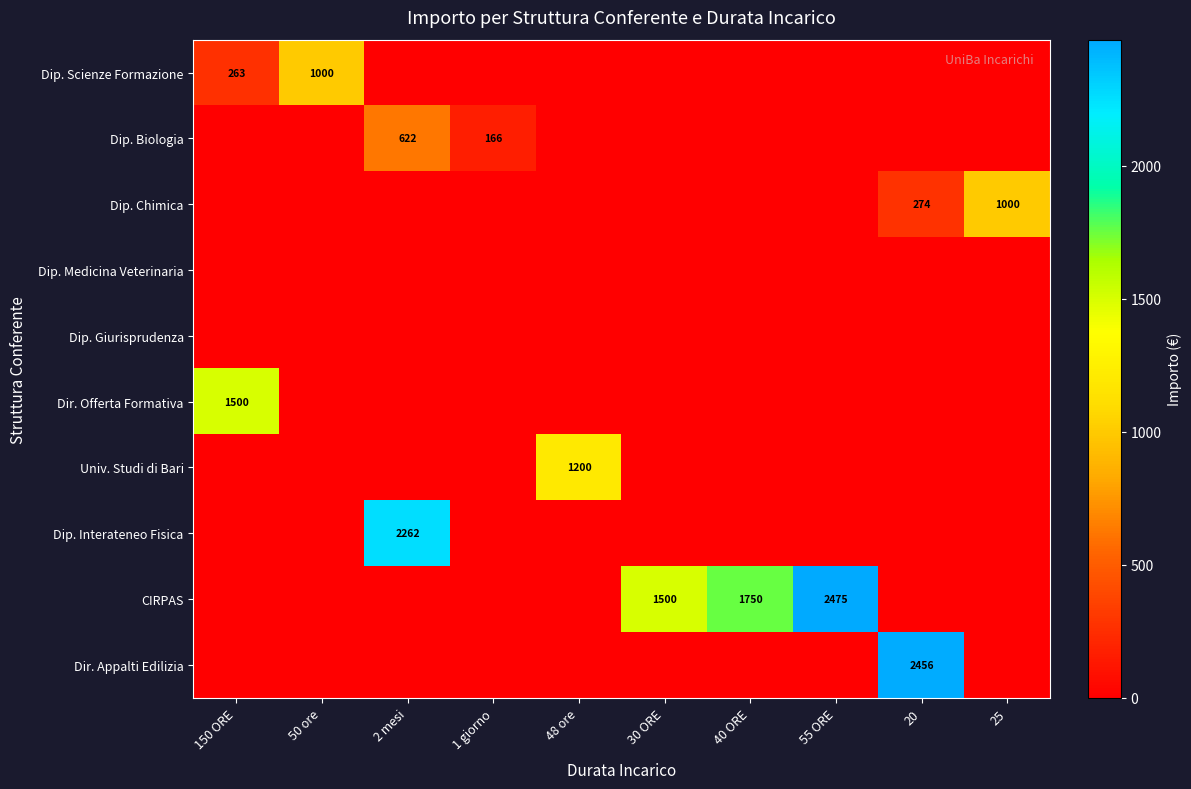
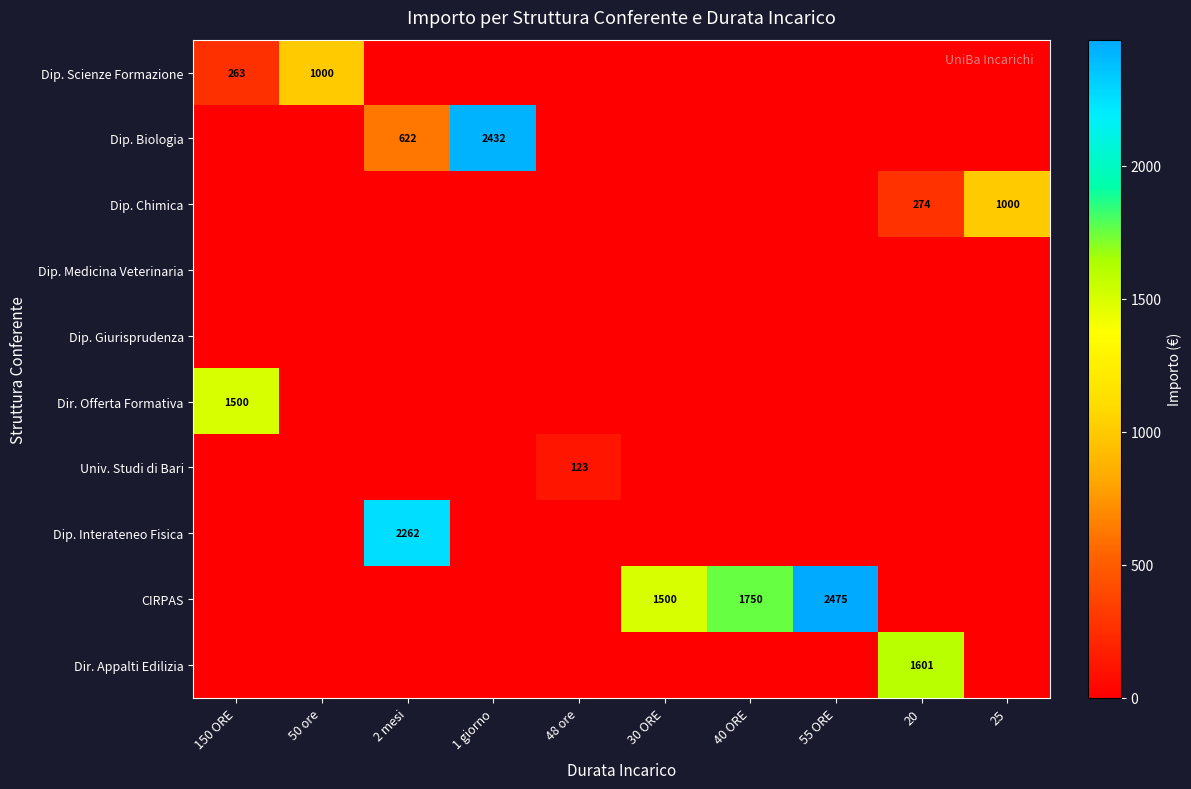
  {
    "Dip. Scienze Formazione": {
      "150 ORE": 263,
      "50 ore": 1000
    },
    "Dip. Biologia": {
      "2 mesi": 622,
-     "1 giorno": 166
+     "1 giorno": 2432
    },
    "Dip. Chimica": {
      "20": 274,
      "25": 1000
    },
    "Dir. Offerta Formativa": {
      "150 ORE": 1500
    },
    "Univ. Studi di Bari": {
-     "48 ore": 1200
+     "48 ore": 123
    },
    "Dip. Interateneo Fisica": {
      "2 mesi": 2262
    },
    "CIRPAS": {
      "30 ORE": 1500,
      "40 ORE": 1750,
      "55 ORE": 2475
    },
    "Dir. Appalti Edilizia": {
-     "20": 2456
+     "20": 1601
    }
  }
